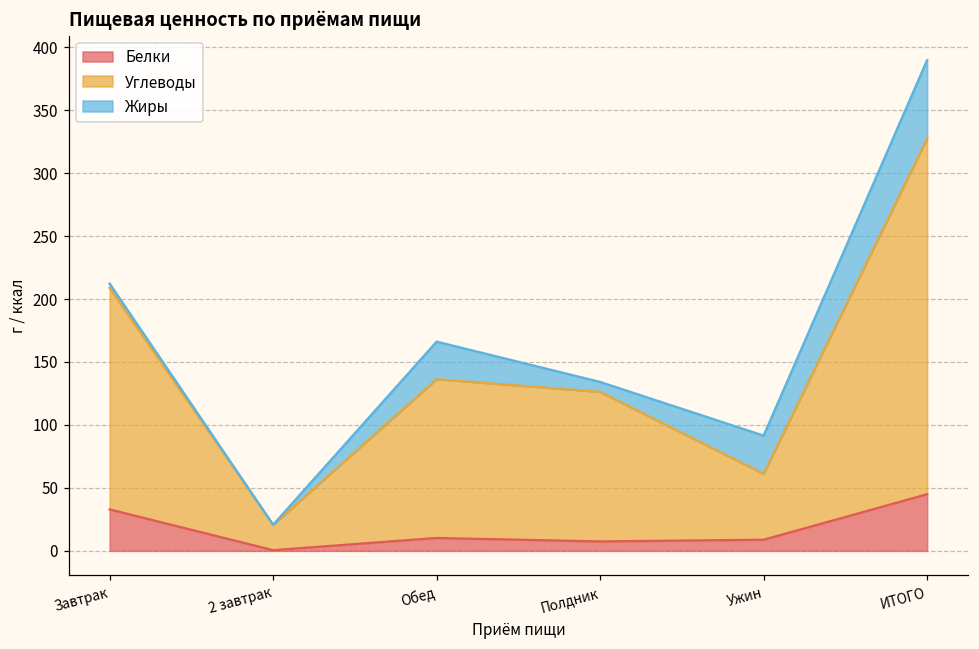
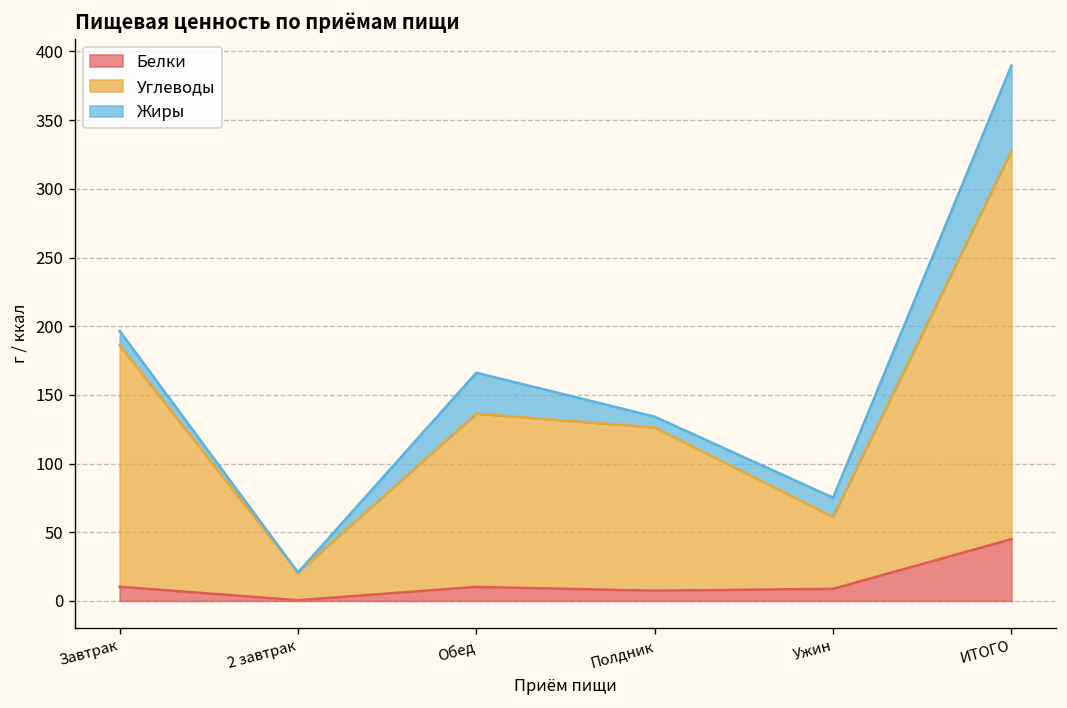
  {
    "Белки": {
-     "Завтрак": 33,
+     "Завтрак": 10,
      "2 завтрак": 1,
      "Обед": 10,
      "Полдник": 7,
      "Ужин": 9,
      "ИТОГО": 45
    },
    "Углеводы": {
      "Завтрак": 176,
      "Обед": 126,
      "Полдник": 119,
      "Ужин": 52,
      "ИТОГО": 283
    },
    "Жиры": {
-     "Завтрак": 4,
+     "Завтрак": 11,
      "Обед": 30,
      "Полдник": 8,
-     "Ужин": 30,
+     "Ужин": 14,
      "ИТОГО": 62
    }
  }
